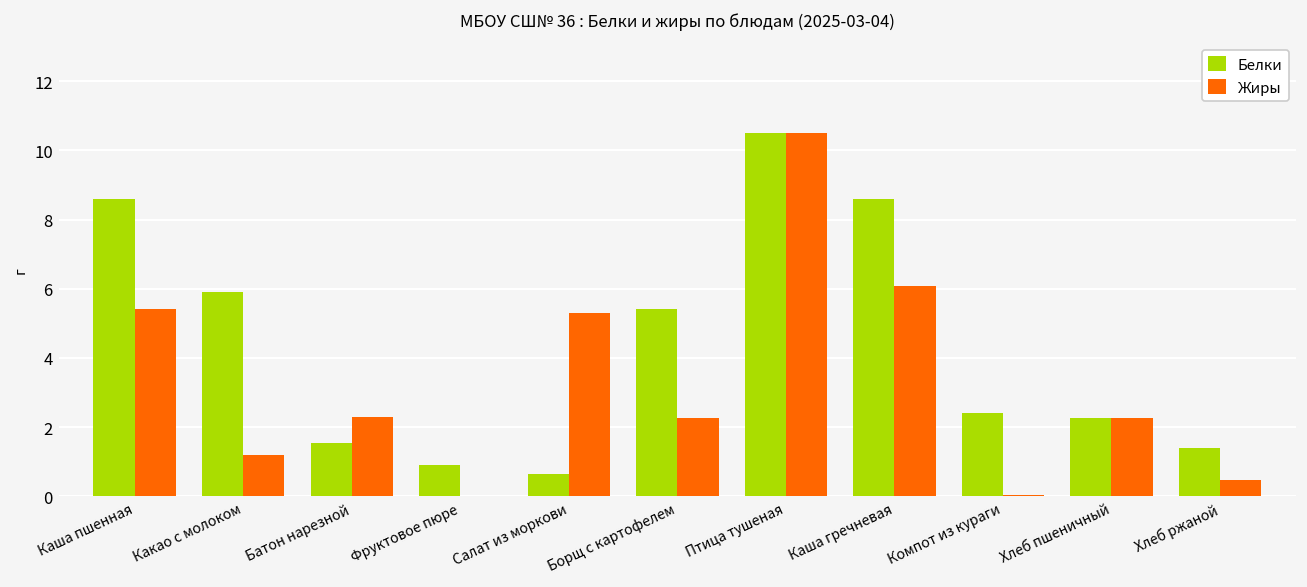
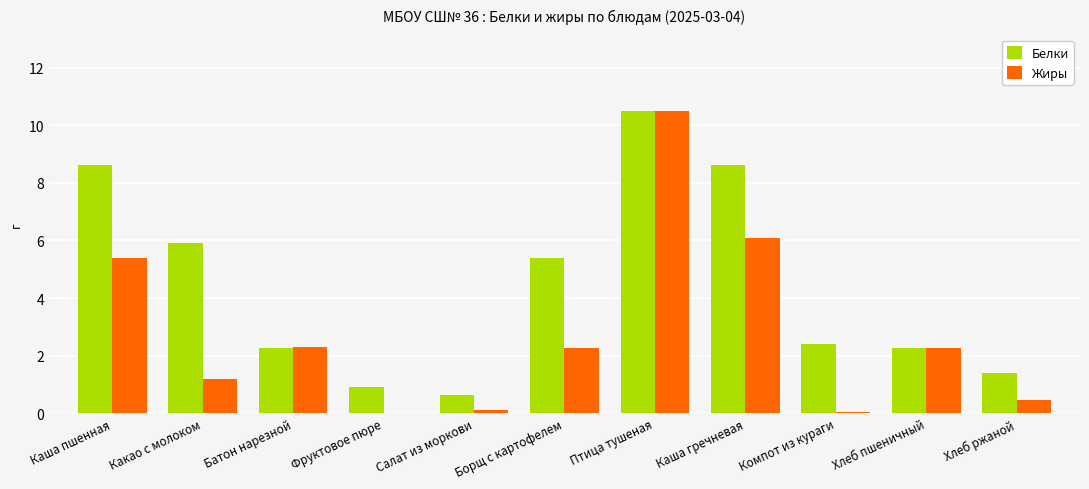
  {
    "Белки": {
      "Каша пшенная": 8.6,
      "Какао с молоком": 5.9,
-     "Батон нарезной": 1.5,
+     "Батон нарезной": 2.3,
      "Фруктовое пюре": 0.9,
      "Салат из моркови": 0.6,
      "Борщ с картофелем": 5.4,
      "Птица тушеная": 10.5,
      "Каша гречневая": 8.6,
      "Компот из кураги": 2.4,
      "Хлеб пшеничный": 2.3,
      "Хлеб ржаной": 1.4
    },
    "Жиры": {
      "Каша пшенная": 5.4,
      "Какао с молоком": 1.2,
      "Батон нарезной": 2.3,
      "Фруктовое пюре": 0.0,
-     "Салат из моркови": 5.3,
+     "Салат из моркови": 0.1,
      "Борщ с картофелем": 2.3,
      "Птица тушеная": 10.5,
      "Каша гречневая": 6.1,
      "Хлеб пшеничный": 2.3,
      "Хлеб ржаной": 0.5
    }
  }
